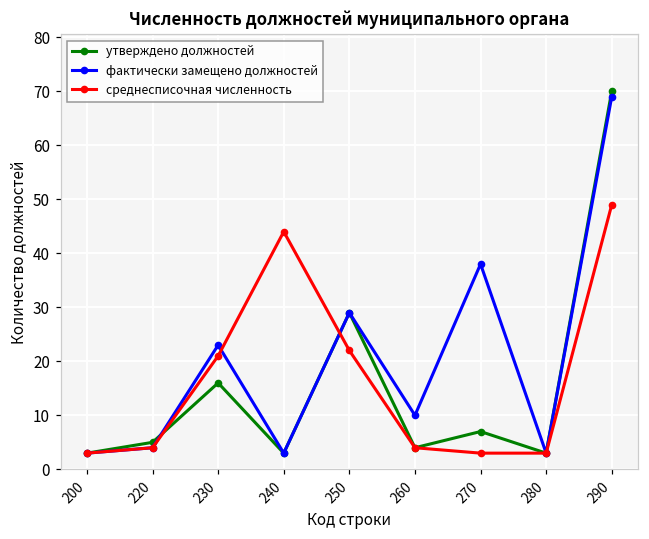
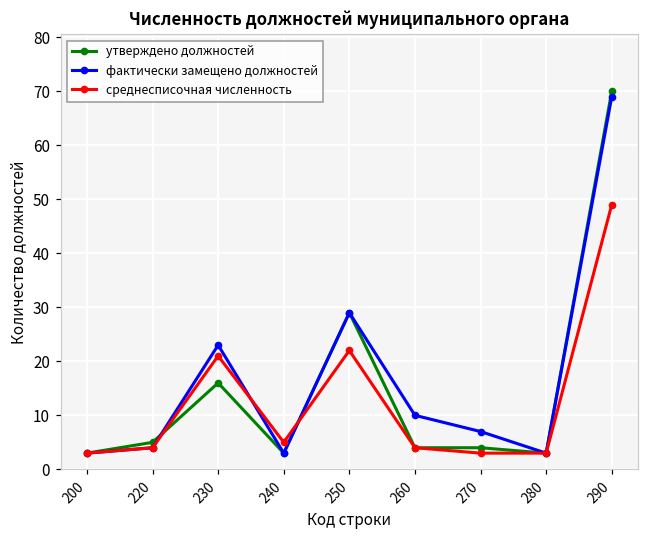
  {
    "утверждено должностей": {
      "220": 5,
      "230": 16,
-     "270": 7,
+     "270": 4,
      "290": 70
    },
    "фактически замещено должностей": {
      "230": 23,
      "260": 10,
-     "270": 38,
+     "270": 7,
      "290": 69
    },
    "среднесписочная численность": {
      "230": 21,
-     "240": 44,
+     "240": 5,
      "250": 22,
      "270": 3,
      "290": 49
    }
  }
